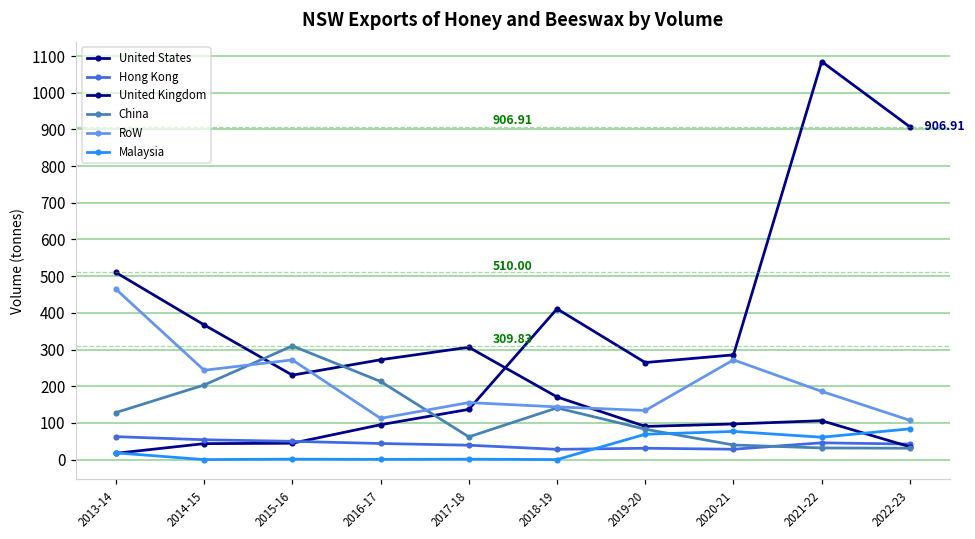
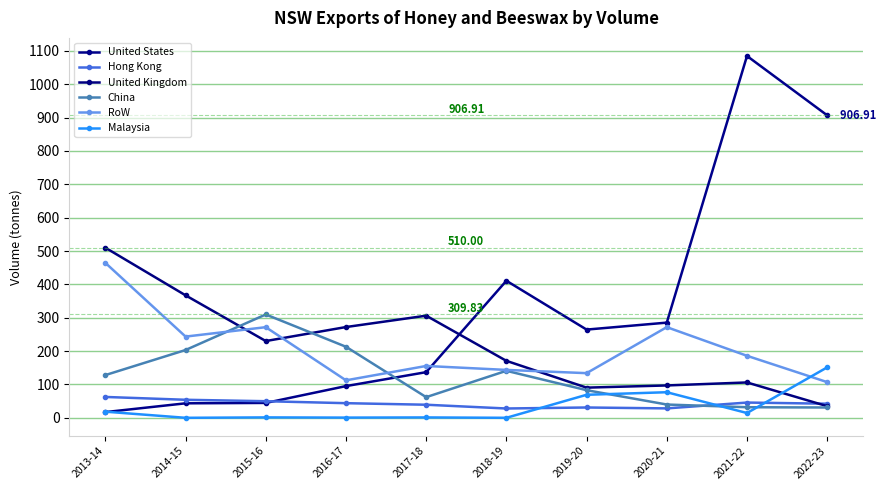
  {
    "Malaysia": {
      "2014-15": 0,
      "2015-16": 0,
      "2016-17": 0,
      "2017-18": 0,
      "2018-19": 0,
      "2019-20": 70,
      "2020-21": 80,
-     "2021-22": 60,
-     "2022-23": 80
+     "2021-22": 10,
+     "2022-23": 150
    }
  }
